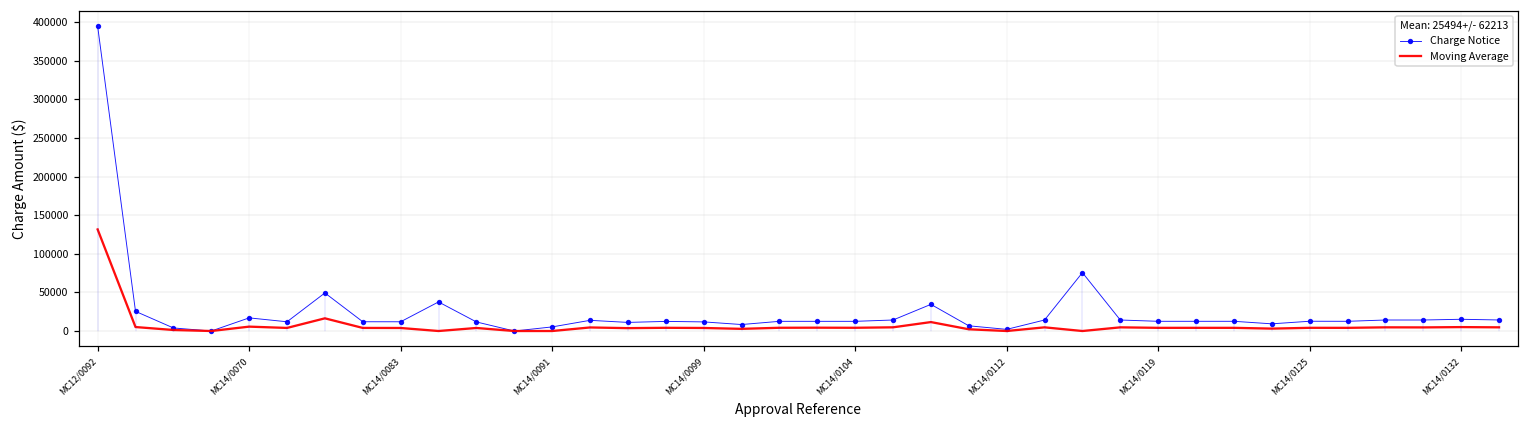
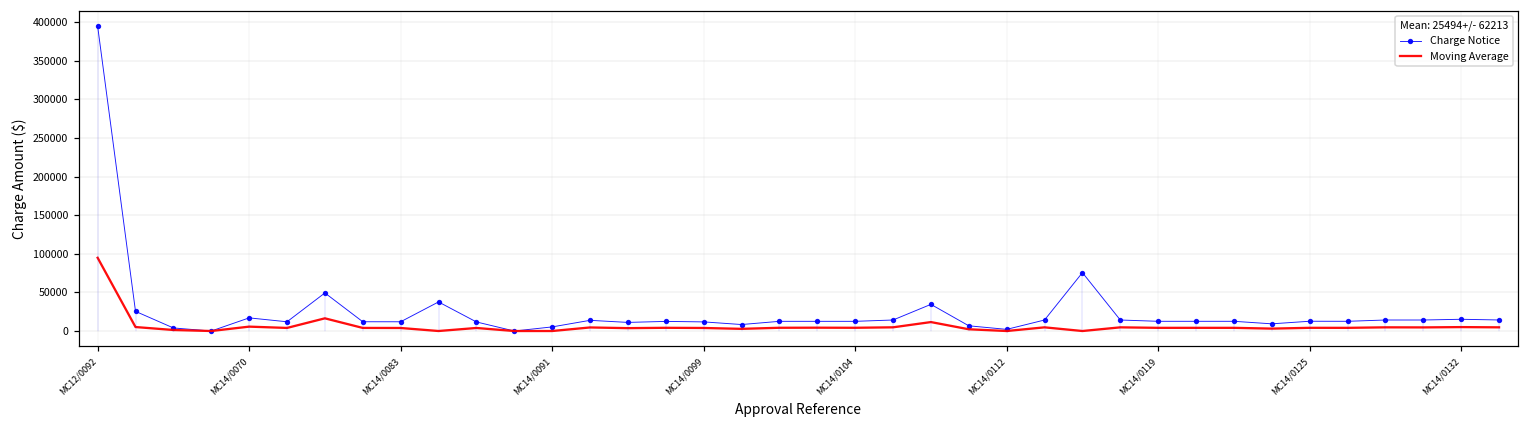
  {
    "Moving Average": {
-     "MC12/0092": 130000,
+     "MC12/0092": 90000,
      "MC14/0070": 10000,
      "MC14/0083": 0,
      "MC14/0099": 0,
      "MC14/0104": 0,
      "MC14/0119": 0,
      "MC14/0125": 0,
      "MC14/0132": 10000
    }
  }
